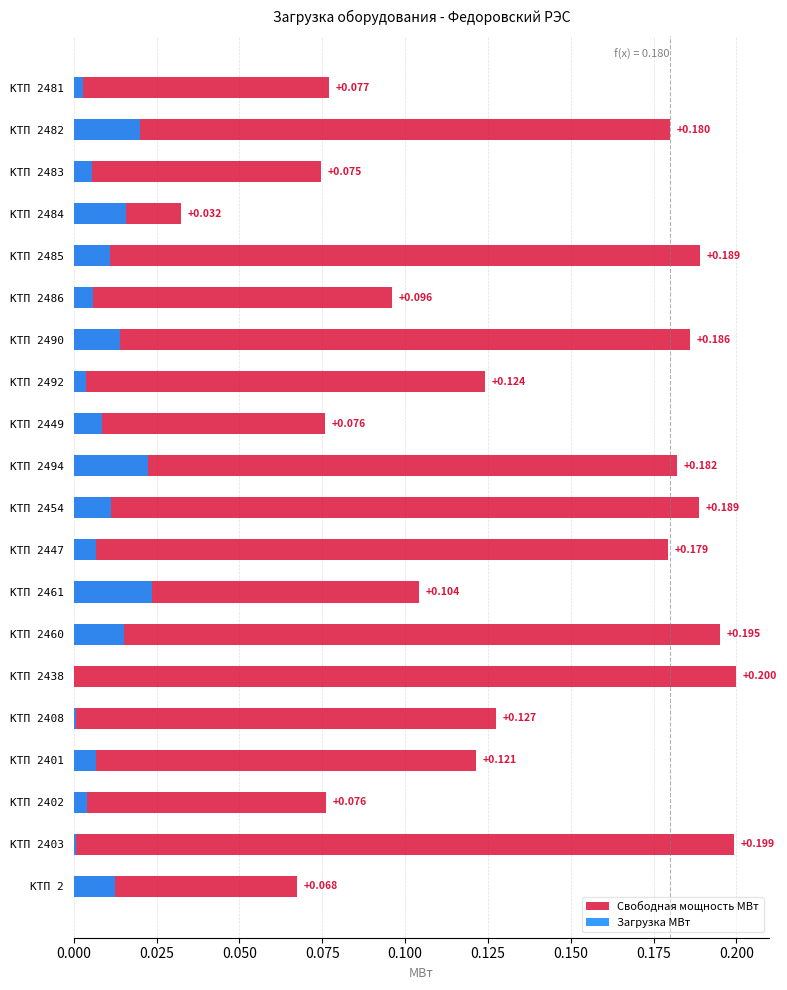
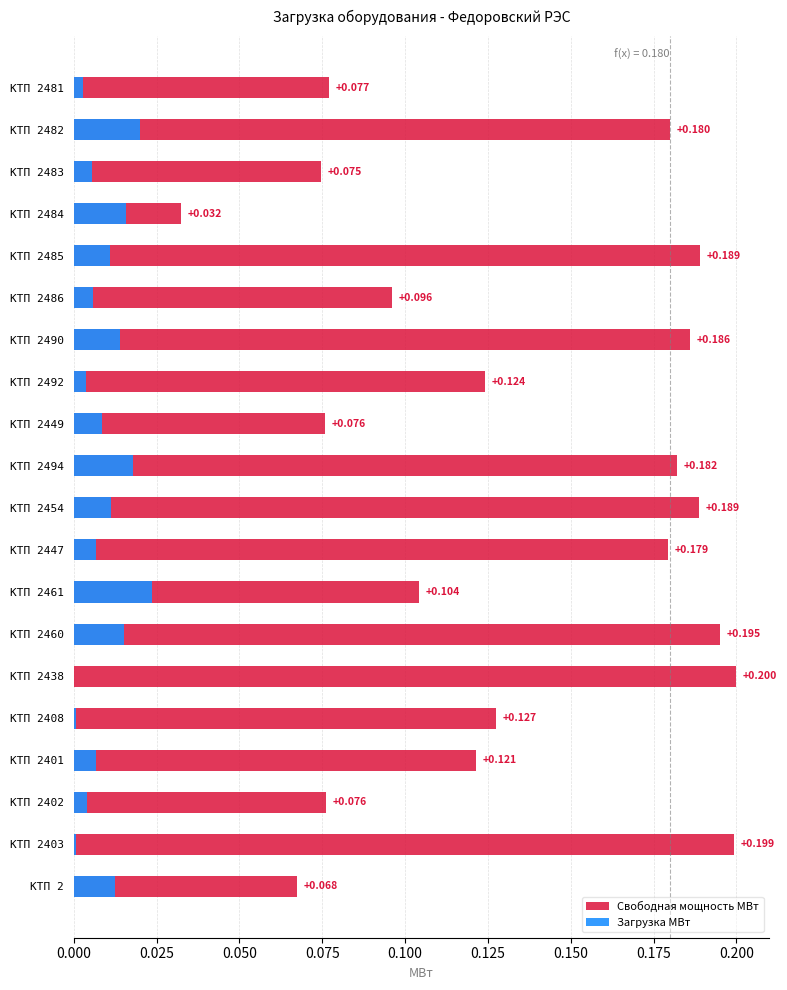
  {
    "Свободная мощность МВт": {
      "КТП 2481": "+0.077",
      "КТП 2482": "+0.180",
      "КТП 2483": "+0.075",
      "КТП 2484": "+0.032",
      "КТП 2485": "+0.189",
      "КТП 2486": "+0.096",
      "КТП 2490": "+0.186",
      "КТП 2492": "+0.124",
      "КТП 2449": "+0.076",
      "КТП 2494": "+0.182",
      "КТП 2454": "+0.189",
      "КТП 2447": "+0.179",
      "КТП 2461": "+0.104",
      "КТП 2460": "+0.195",
      "КТП 2438": "+0.200",
      "КТП 2408": "+0.127",
      "КТП 2401": "+0.121",
      "КТП 2402": "+0.076",
      "КТП 2403": "+0.199",
      "КТП 2": "+0.068"
    },
    "Загрузка МВт": {
-     "КТП 2494": "0.022"
+     "КТП 2494": "0.018"
    }
  }
